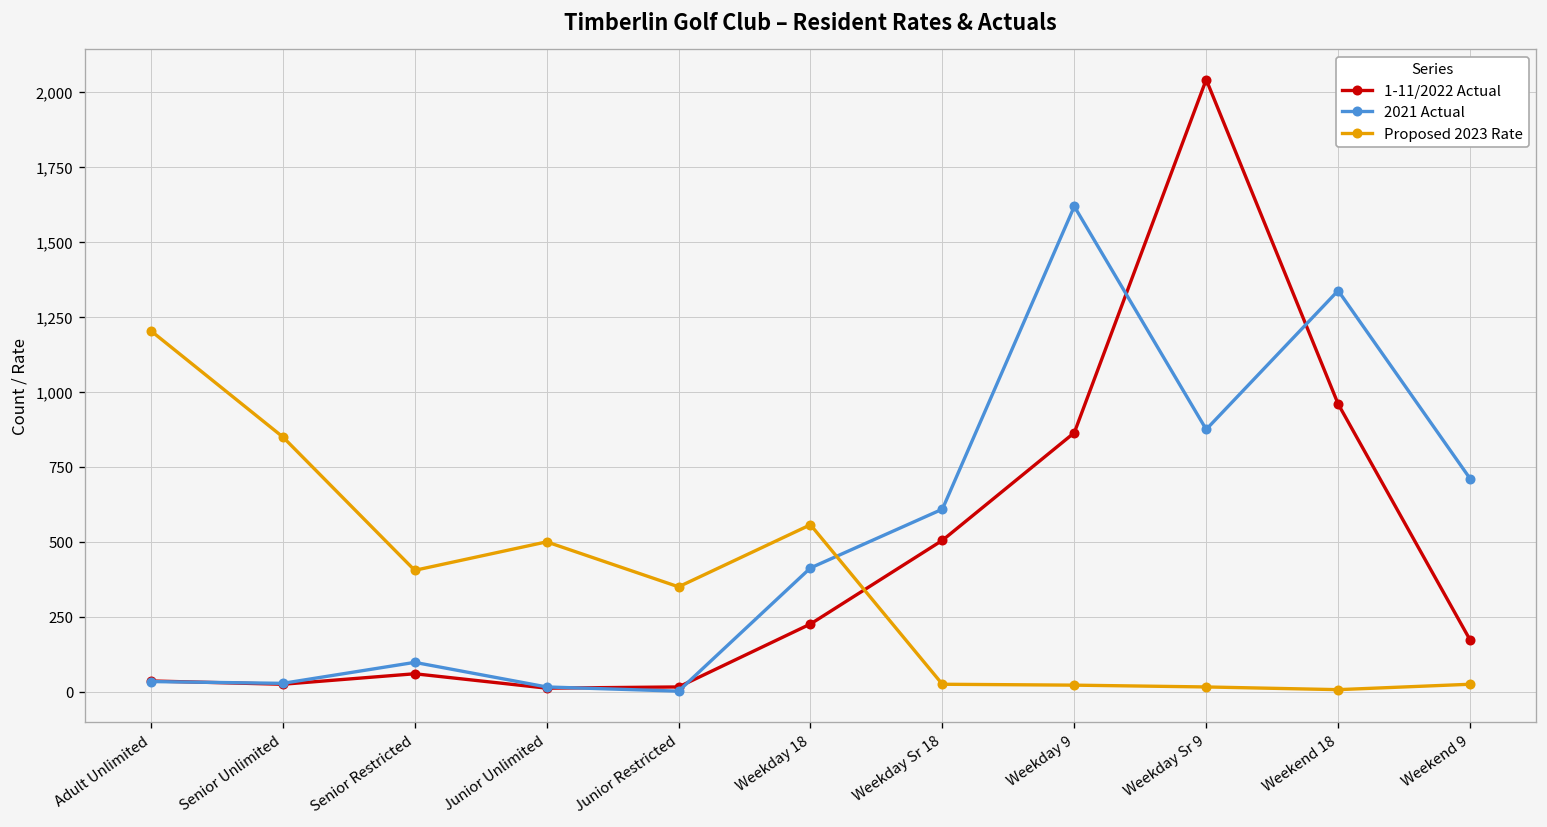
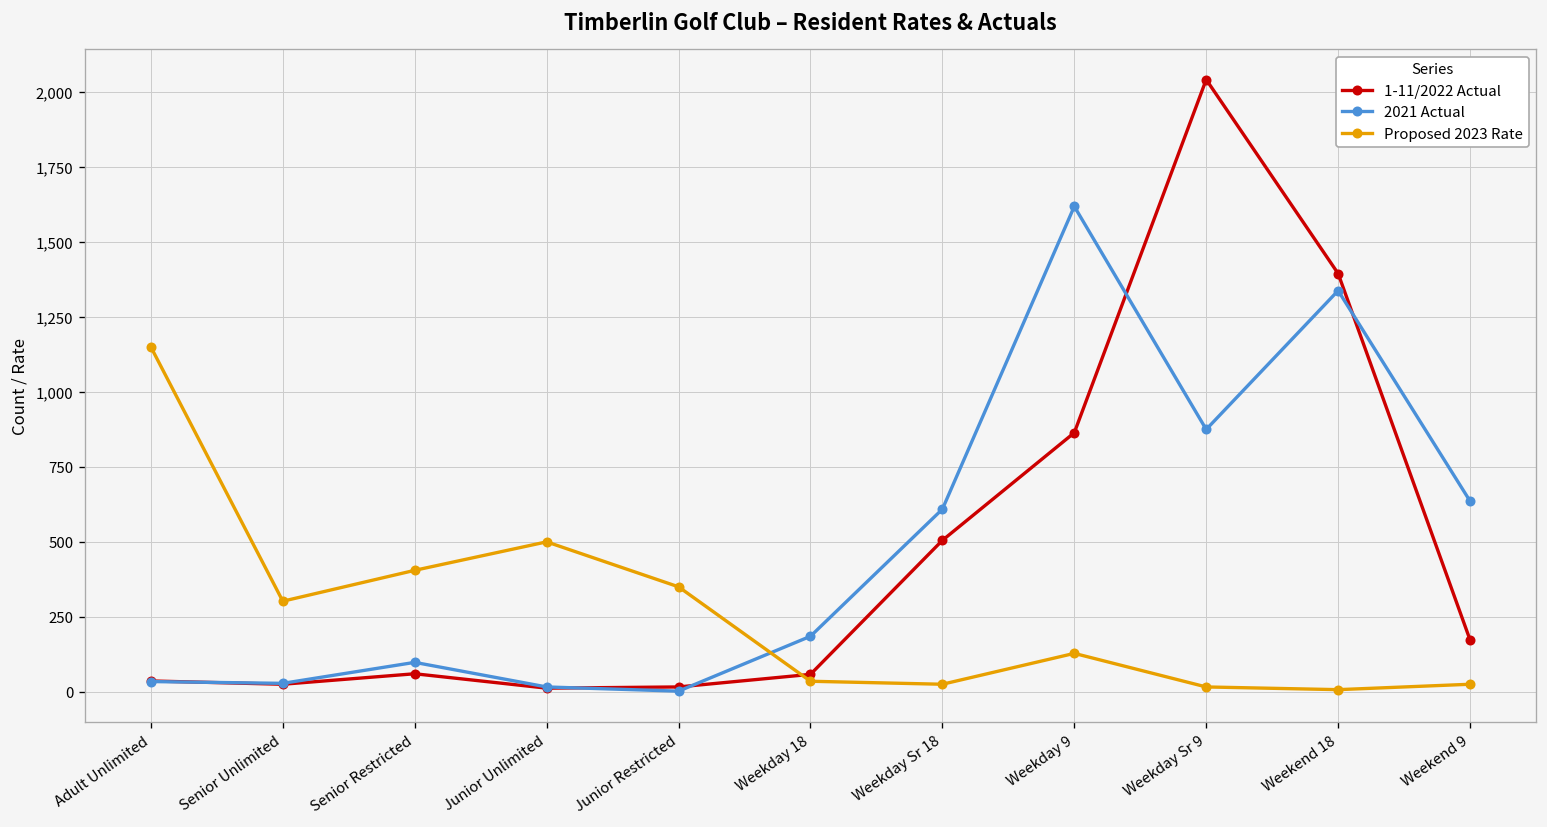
  {
    "1-11/2022 Actual": {
      "Senior Restricted": "60",
      "Junior Restricted": "20",
-     "Weekday 18": "230",
+     "Weekday 18": "60",
      "Weekday Sr 18": "510",
      "Weekday 9": "860",
      "Weekday Sr 9": "2,040",
-     "Weekend 18": "960",
+     "Weekend 18": "1,400",
      "Weekend 9": "170"
    },
    "2021 Actual": {
      "Senior Restricted": "100",
      "Junior Restricted": "0",
-     "Weekday 18": "410",
+     "Weekday 18": "190",
      "Weekday Sr 18": "610",
      "Weekday 9": "1,620",
      "Weekday Sr 9": "880",
      "Weekend 18": "1,340",
-     "Weekend 9": "710"
+     "Weekend 9": "640"
    },
    "Proposed 2023 Rate": {
-     "Adult Unlimited": "1,200",
-     "Senior Unlimited": "850",
+     "Adult Unlimited": "1,150",
+     "Senior Unlimited": "300",
      "Senior Restricted": "410",
      "Junior Unlimited": "500",
      "Junior Restricted": "350",
-     "Weekday 18": "560",
+     "Weekday 18": "40",
      "Weekday Sr 18": "30",
-     "Weekday 9": "20",
+     "Weekday 9": "130",
      "Weekday Sr 9": "20",
      "Weekend 18": "10",
      "Weekend 9": "30"
    }
  }
